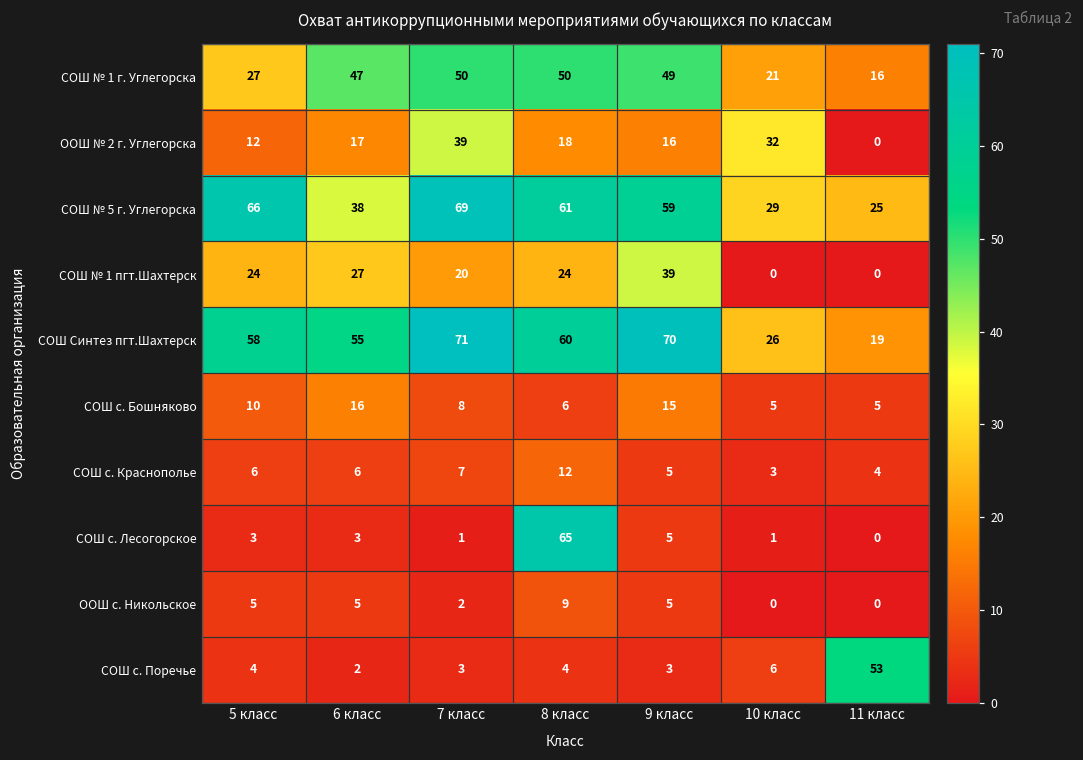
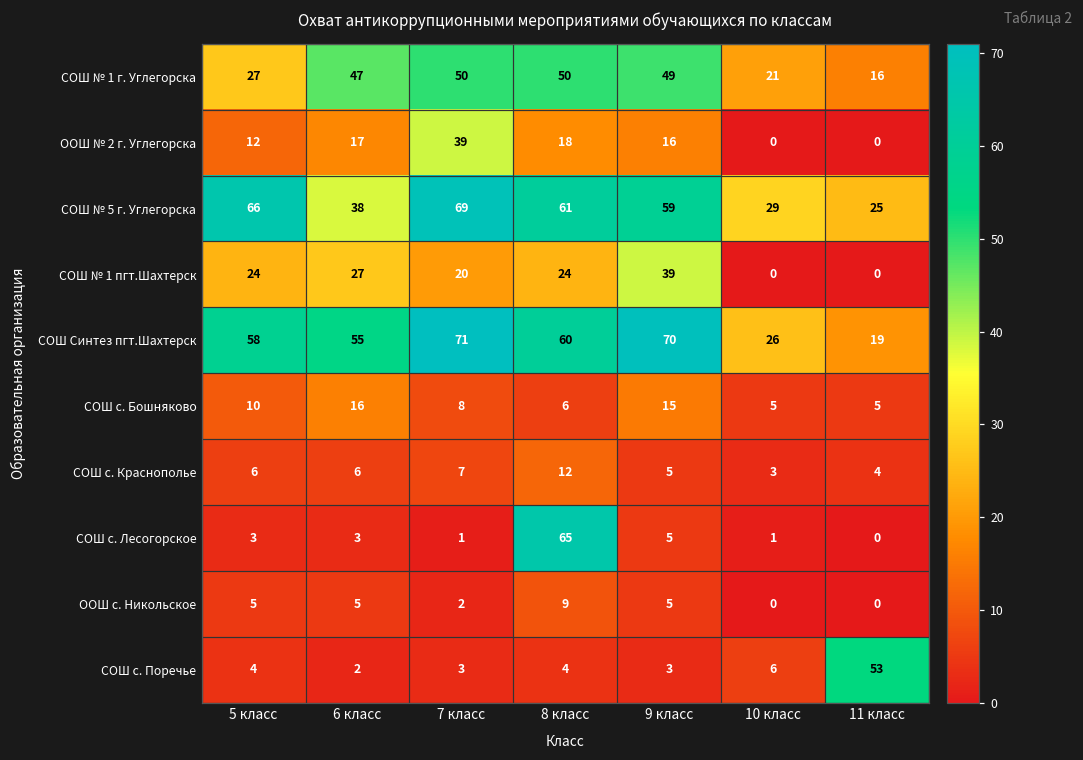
  {
    "СОШ № 1 г. Углегорска": {
      "5 класс": 27,
      "6 класс": 47,
      "7 класс": 50,
      "8 класс": 50,
      "9 класс": 49,
      "10 класс": 21,
      "11 класс": 16
    },
    "ООШ № 2 г. Углегорска": {
      "5 класс": 12,
      "6 класс": 17,
      "7 класс": 39,
      "8 класс": 18,
      "9 класс": 16,
-     "10 класс": 32,
+     "10 класс": 0,
      "11 класс": 0
    },
    "СОШ № 5 г. Углегорска": {
      "5 класс": 66,
      "6 класс": 38,
      "7 класс": 69,
      "8 класс": 61,
      "9 класс": 59,
      "10 класс": 29,
      "11 класс": 25
    },
    "СОШ № 1 пгт.Шахтерск": {
      "5 класс": 24,
      "6 класс": 27,
      "7 класс": 20,
      "8 класс": 24,
      "9 класс": 39,
      "10 класс": 0,
      "11 класс": 0
    },
    "СОШ Синтез пгт.Шахтерск": {
      "5 класс": 58,
      "6 класс": 55,
      "7 класс": 71,
      "8 класс": 60,
      "9 класс": 70,
      "10 класс": 26,
      "11 класс": 19
    },
    "СОШ с. Бошняково": {
      "5 класс": 10,
      "6 класс": 16,
      "7 класс": 8,
      "8 класс": 6,
      "9 класс": 15,
      "10 класс": 5,
      "11 класс": 5
    },
    "СОШ с. Краснополье": {
      "5 класс": 6,
      "6 класс": 6,
      "7 класс": 7,
      "8 класс": 12,
      "9 класс": 5,
      "10 класс": 3,
      "11 класс": 4
    },
    "СОШ с. Лесогорское": {
      "5 класс": 3,
      "6 класс": 3,
      "7 класс": 1,
      "8 класс": 65,
      "9 класс": 5,
      "10 класс": 1,
      "11 класс": 0
    },
    "ООШ с. Никольское": {
      "5 класс": 5,
      "6 класс": 5,
      "7 класс": 2,
      "8 класс": 9,
      "9 класс": 5,
      "10 класс": 0,
      "11 класс": 0
    },
    "СОШ с. Поречье": {
      "5 класс": 4,
      "6 класс": 2,
      "7 класс": 3,
      "8 класс": 4,
      "9 класс": 3,
      "10 класс": 6,
      "11 класс": 53
    }
  }
